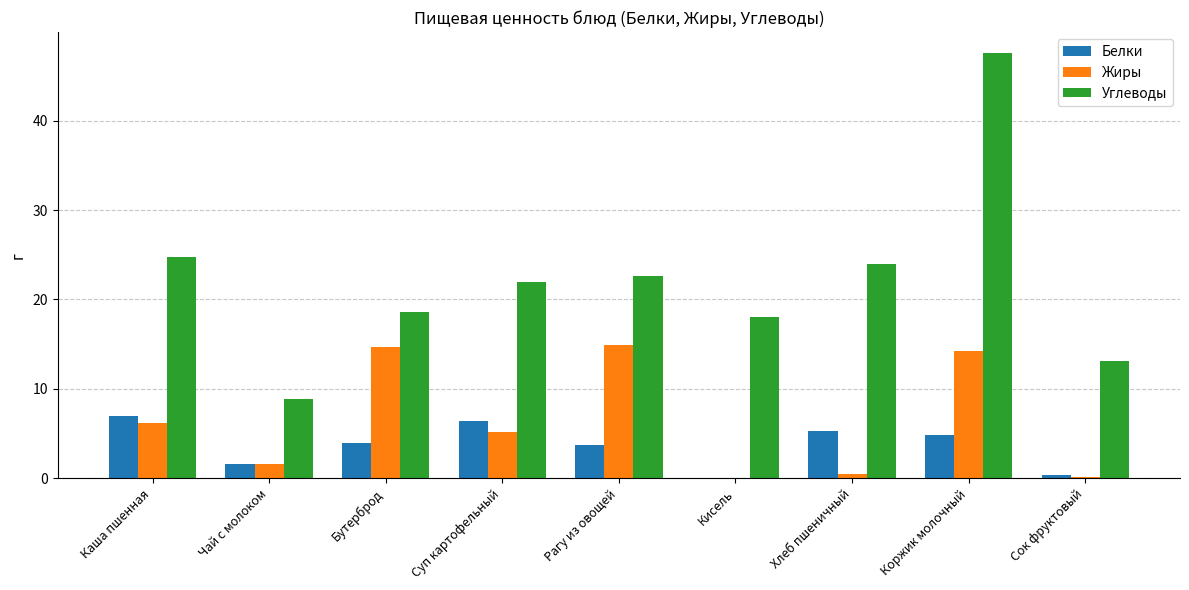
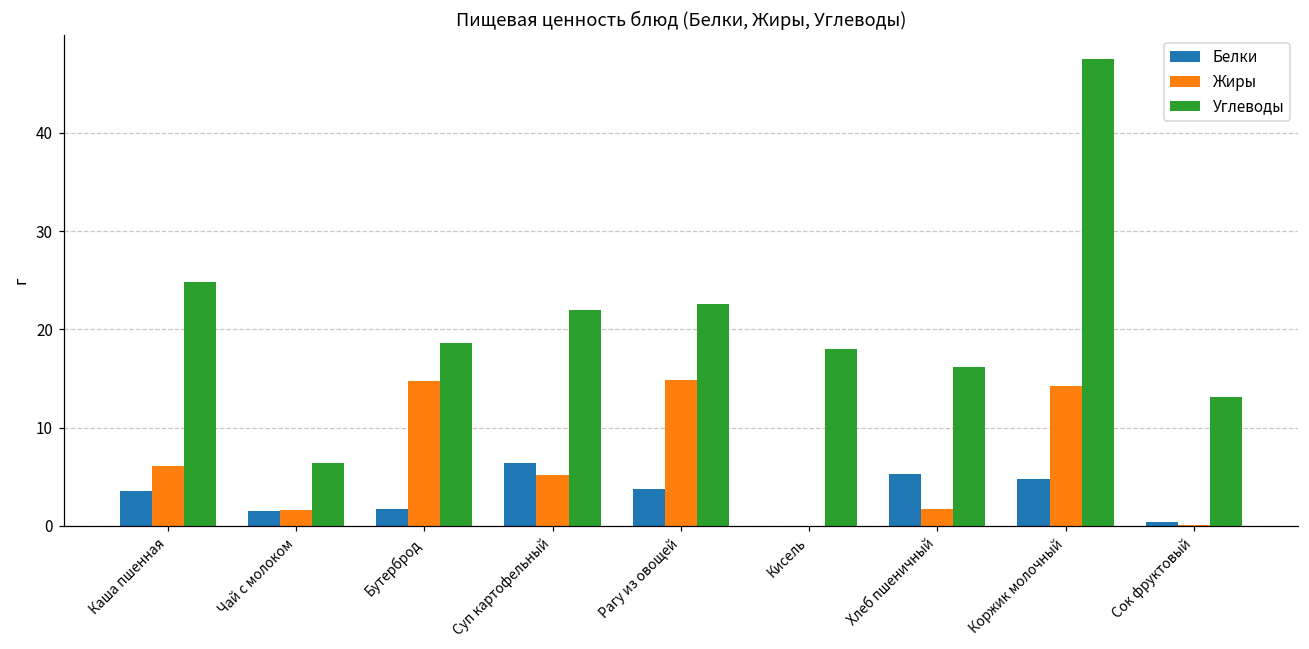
  {
    "Белки": {
-     "Каша пшенная": 7,
+     "Каша пшенная": 4,
      "Чай с молоком": 2,
-     "Бутерброд": 4,
+     "Бутерброд": 2,
      "Суп картофельный": 6,
      "Рагу из овощей": 4,
      "Кисель": 0,
      "Хлеб пшеничный": 5,
      "Коржик молочный": 5,
      "Сок фруктовый": 0
    },
    "Жиры": {
      "Каша пшенная": 6,
      "Чай с молоком": 2,
      "Бутерброд": 15,
      "Суп картофельный": 5,
      "Рагу из овощей": 15,
      "Кисель": 0,
-     "Хлеб пшеничный": 1,
+     "Хлеб пшеничный": 2,
      "Коржик молочный": 14
    },
    "Углеводы": {
      "Каша пшенная": 25,
-     "Чай с молоком": 9,
+     "Чай с молоком": 6,
      "Бутерброд": 19,
      "Суп картофельный": 22,
      "Рагу из овощей": 23,
      "Кисель": 18,
-     "Хлеб пшеничный": 24,
+     "Хлеб пшеничный": 16,
      "Коржик молочный": 48,
      "Сок фруктовый": 13
    }
  }
